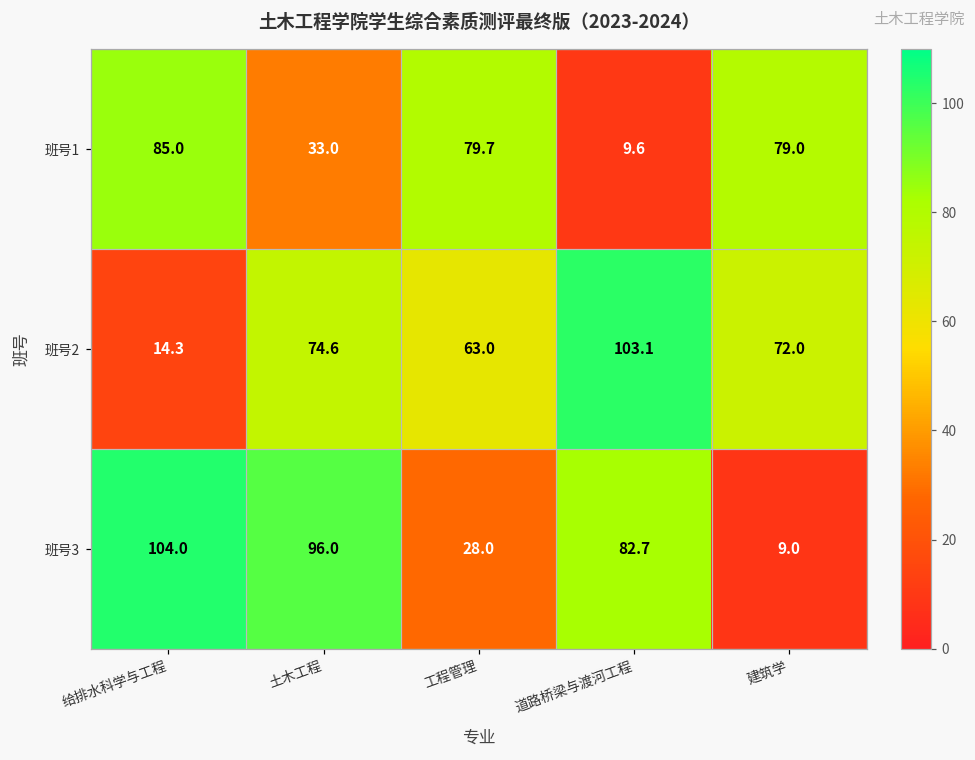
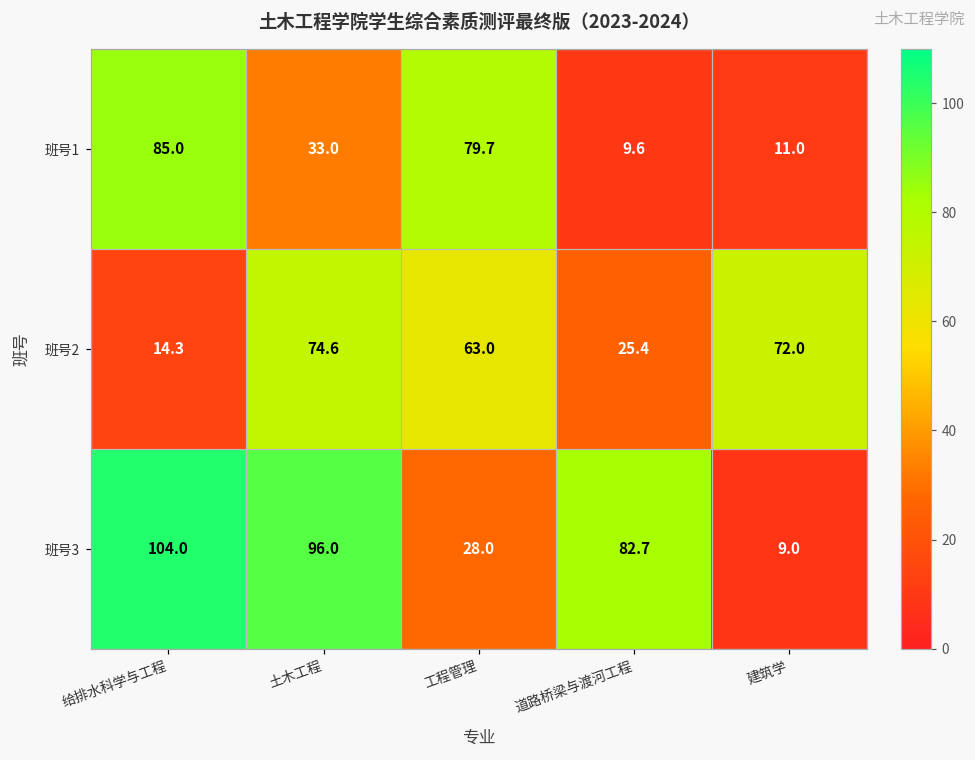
  {
    "班号1": {
      "给排水科学与工程": 85.0,
      "土木工程": 33.0,
      "工程管理": 79.7,
      "道路桥梁与渡河工程": 9.6,
-     "建筑学": 79.0
+     "建筑学": 11.0
    },
    "班号2": {
      "给排水科学与工程": 14.3,
      "土木工程": 74.6,
      "工程管理": 63.0,
-     "道路桥梁与渡河工程": 103.1,
+     "道路桥梁与渡河工程": 25.4,
      "建筑学": 72.0
    },
    "班号3": {
      "给排水科学与工程": 104.0,
      "土木工程": 96.0,
      "工程管理": 28.0,
      "道路桥梁与渡河工程": 82.7,
      "建筑学": 9.0
    }
  }
